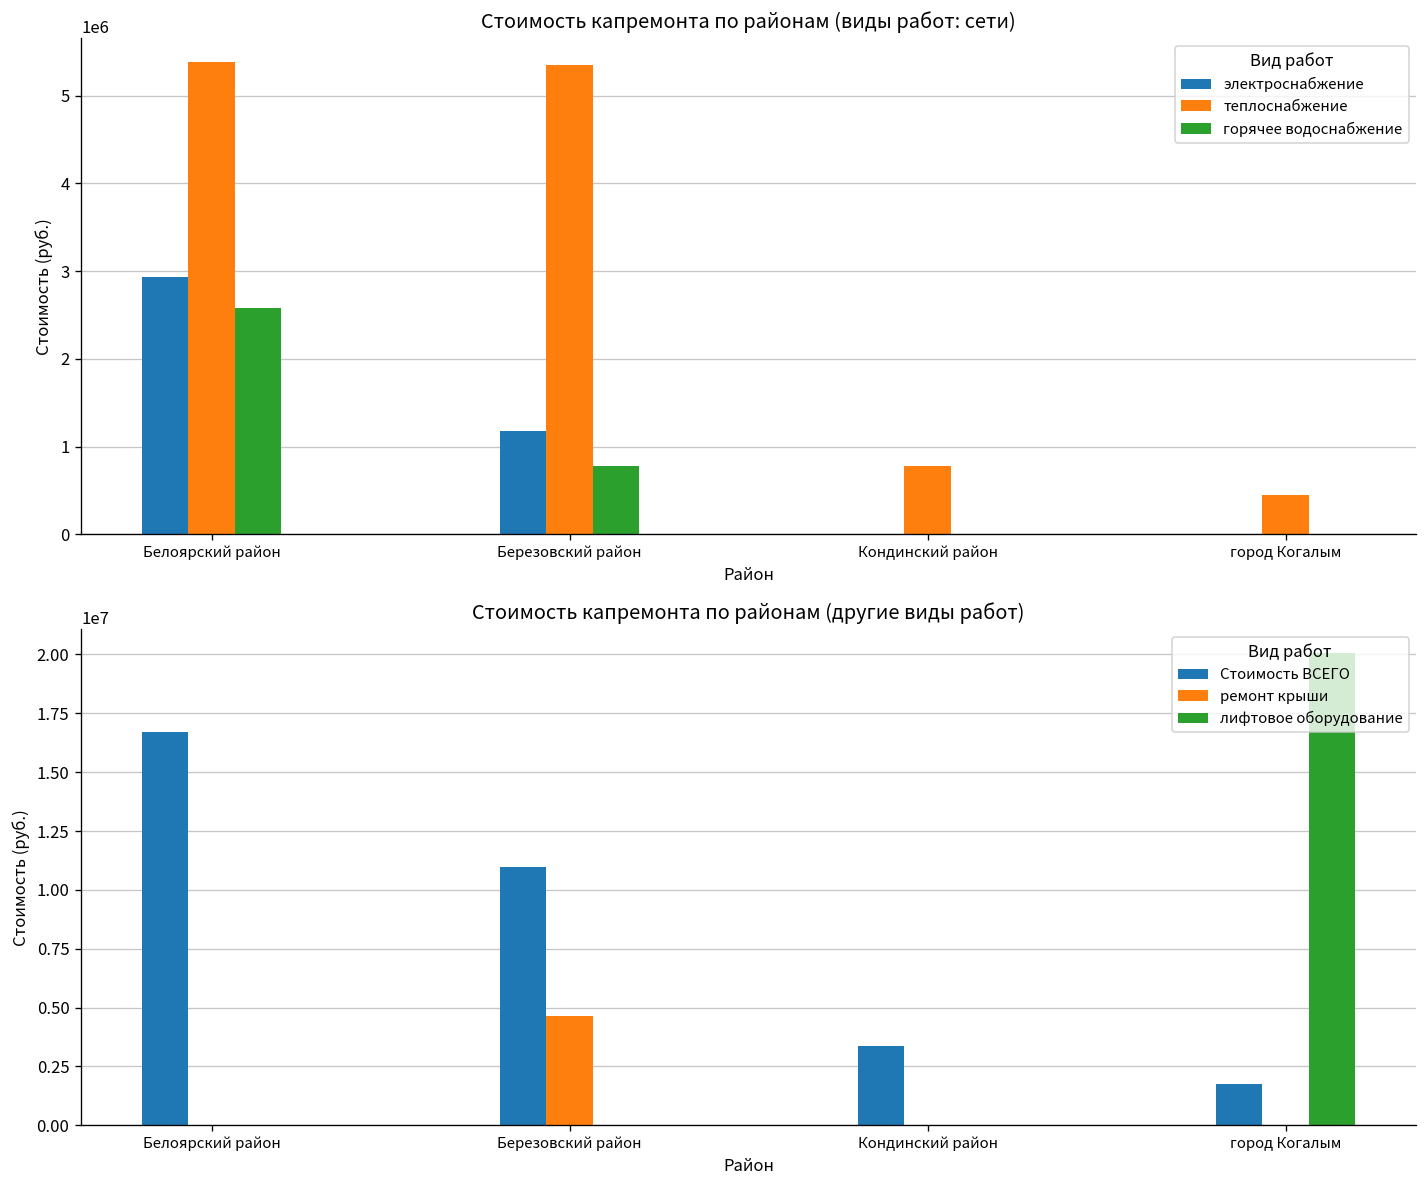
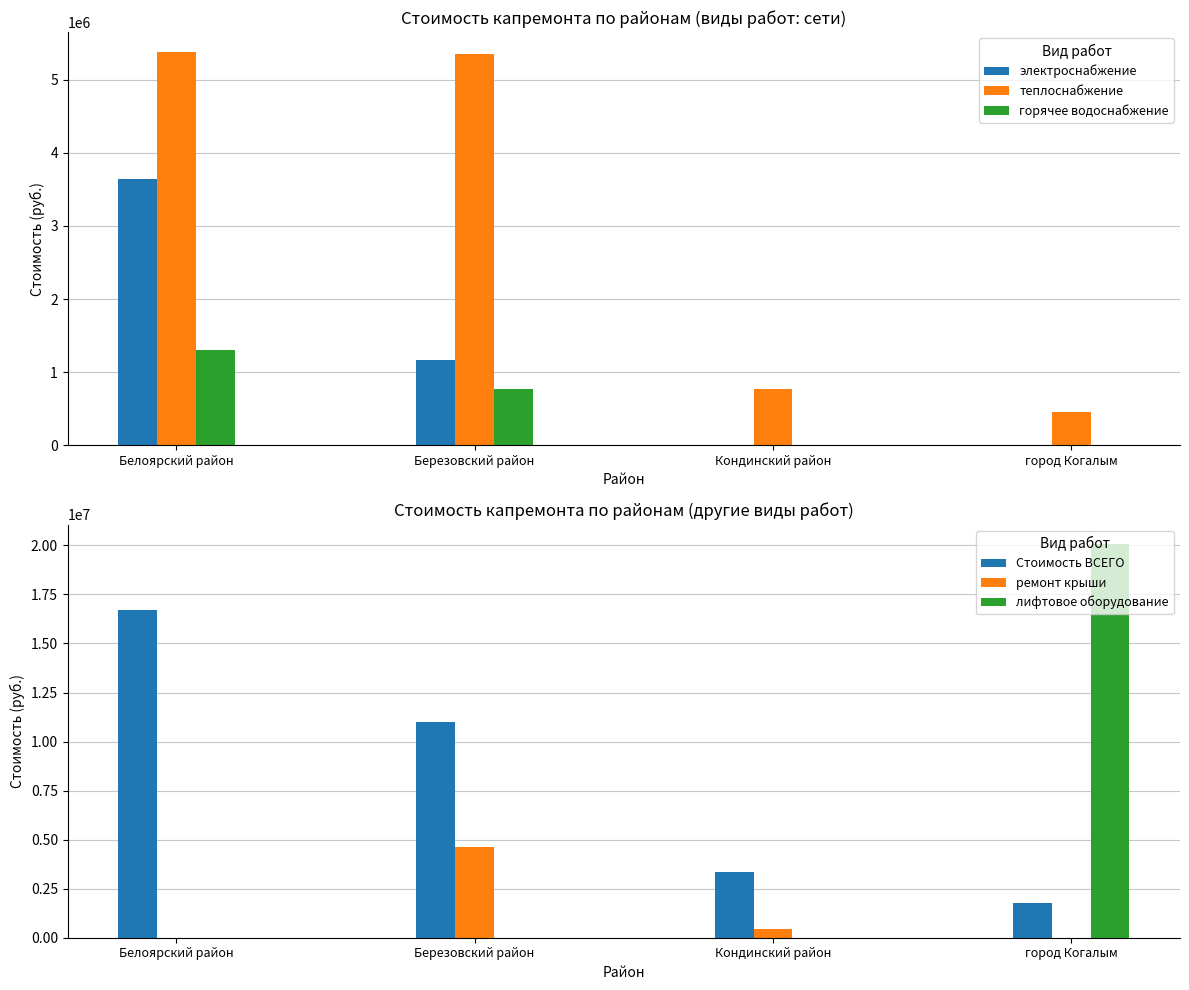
  {
    "Стоимость капремонта по районам (виды работ: сети)": {
      "электроснабжение": {
-       "Белоярский район": 2900000,
+       "Белоярский район": 3600000,
        "Березовский район": 1200000,
        "Кондинский район": 0,
        "город Когалым": 0
      },
      "теплоснабжение": {
        "Белоярский район": 5400000,
        "Березовский район": 5300000,
        "Кондинский район": 800000,
        "город Когалым": 500000
      },
      "горячее водоснабжение": {
-       "Белоярский район": 2600000,
+       "Белоярский район": 1300000,
        "Березовский район": 800000,
        "Кондинский район": 0,
        "город Когалым": 0
      }
    },
    "Стоимость капремонта по районам (другие виды работ)": {
      "Стоимость ВСЕГО": {
        "Белоярский район": 16700000,
        "Березовский район": 11000000,
        "Кондинский район": 3400000,
        "город Когалым": 1800000
      },
      "ремонт крыши": {
        "Белоярский район": 0,
        "Березовский район": 4600000,
-       "Кондинский район": 0,
+       "Кондинский район": 400000,
        "город Когалым": 0
      },
      "лифтовое оборудование": {
        "Белоярский район": 0,
        "Березовский район": 0,
        "Кондинский район": 0
      }
    }
  }
